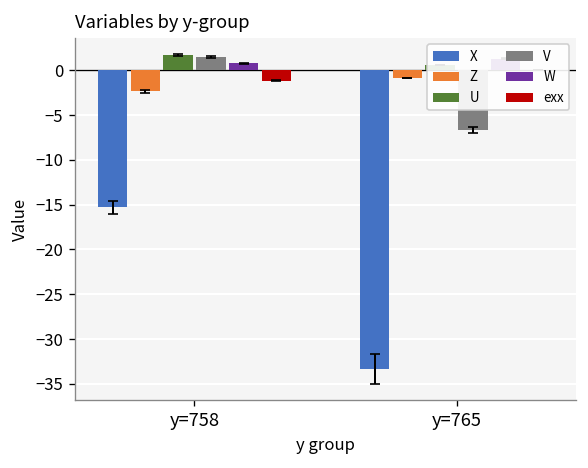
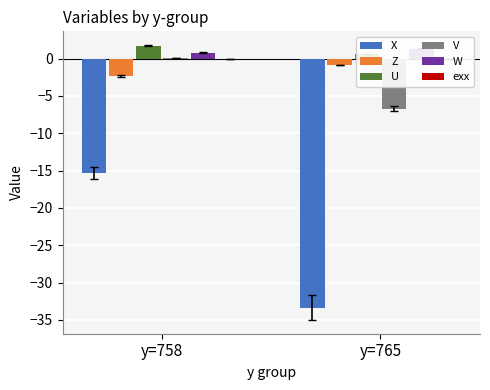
  {
    "Z": {
      "y=758": -2,
      "y=765": -1
    },
    "U": {
      "y=758": 2
    },
    "V": {
-     "y=758": 2,
+     "y=758": 0,
      "y=765": -7
    },
    "W": {
      "y=758": 1
    },
    "exx": {
-     "y=758": -1
+     "y=758": 0
    }
  }
